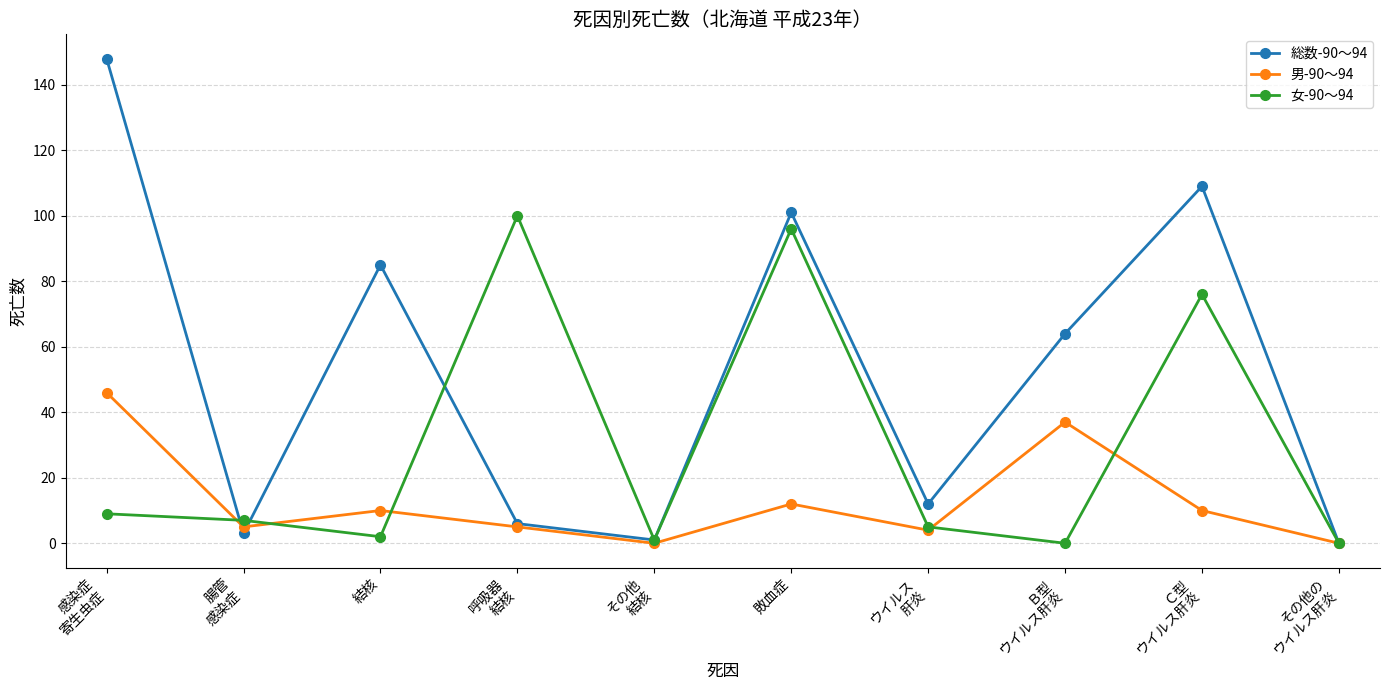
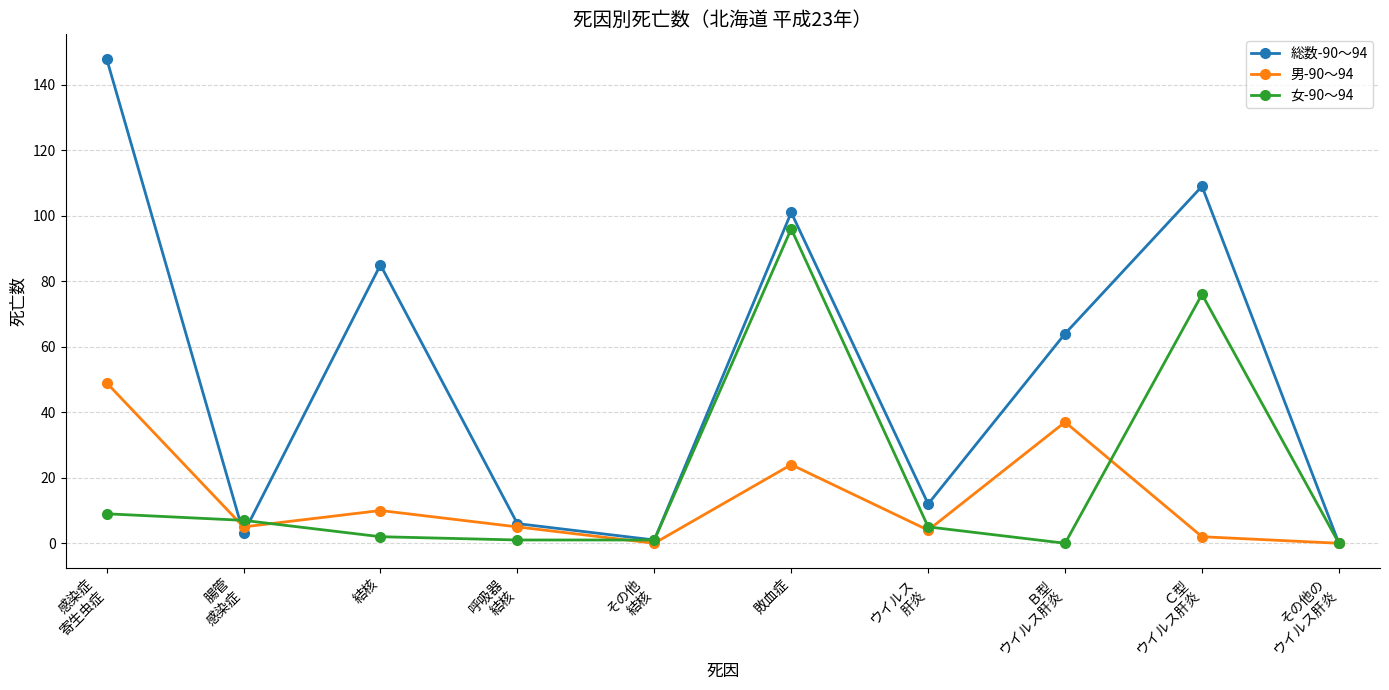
  {
    "総数-90～94": {
      "感染症 寄生虫症": 148,
      "腸管 感染症": 3,
      "結核": 85,
      "呼吸器 結核": 6,
      "敗血症": 101,
      "ウイルス 肝炎": 12,
      "Ｂ型 ウイルス肝炎": 64,
      "Ｃ型 ウイルス肝炎": 109
    },
    "男-90～94": {
-     "感染症 寄生虫症": 46,
+     "感染症 寄生虫症": 49,
      "腸管 感染症": 5,
      "結核": 10,
      "呼吸器 結核": 5,
      "その他 結核": 0,
-     "敗血症": 12,
+     "敗血症": 24,
      "ウイルス 肝炎": 4,
      "Ｂ型 ウイルス肝炎": 37,
-     "Ｃ型 ウイルス肝炎": 10
+     "Ｃ型 ウイルス肝炎": 2
    },
    "女-90～94": {
      "感染症 寄生虫症": 9,
      "腸管 感染症": 7,
      "結核": 2,
-     "呼吸器 結核": 100,
+     "呼吸器 結核": 1,
      "敗血症": 96,
      "ウイルス 肝炎": 5,
      "Ｂ型 ウイルス肝炎": 0,
      "Ｃ型 ウイルス肝炎": 76
    }
  }
